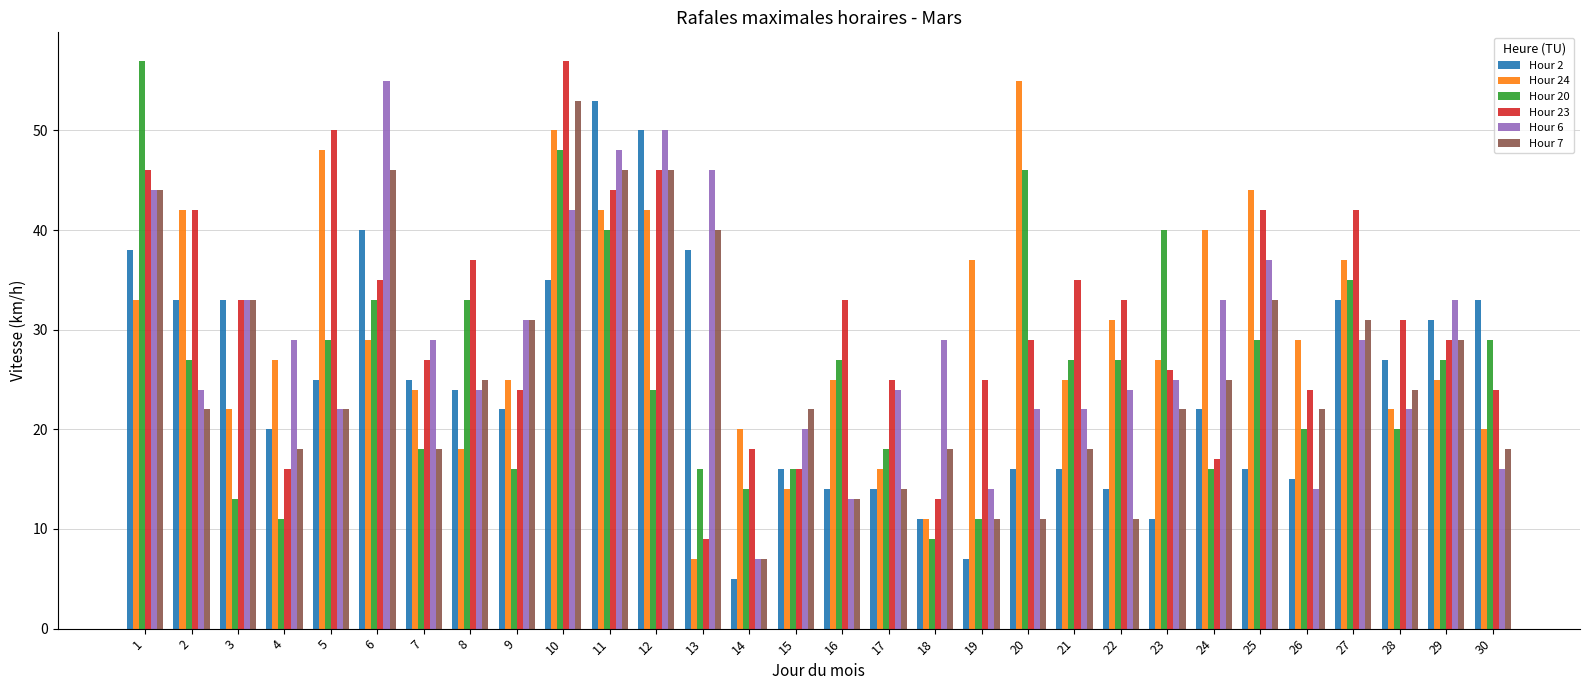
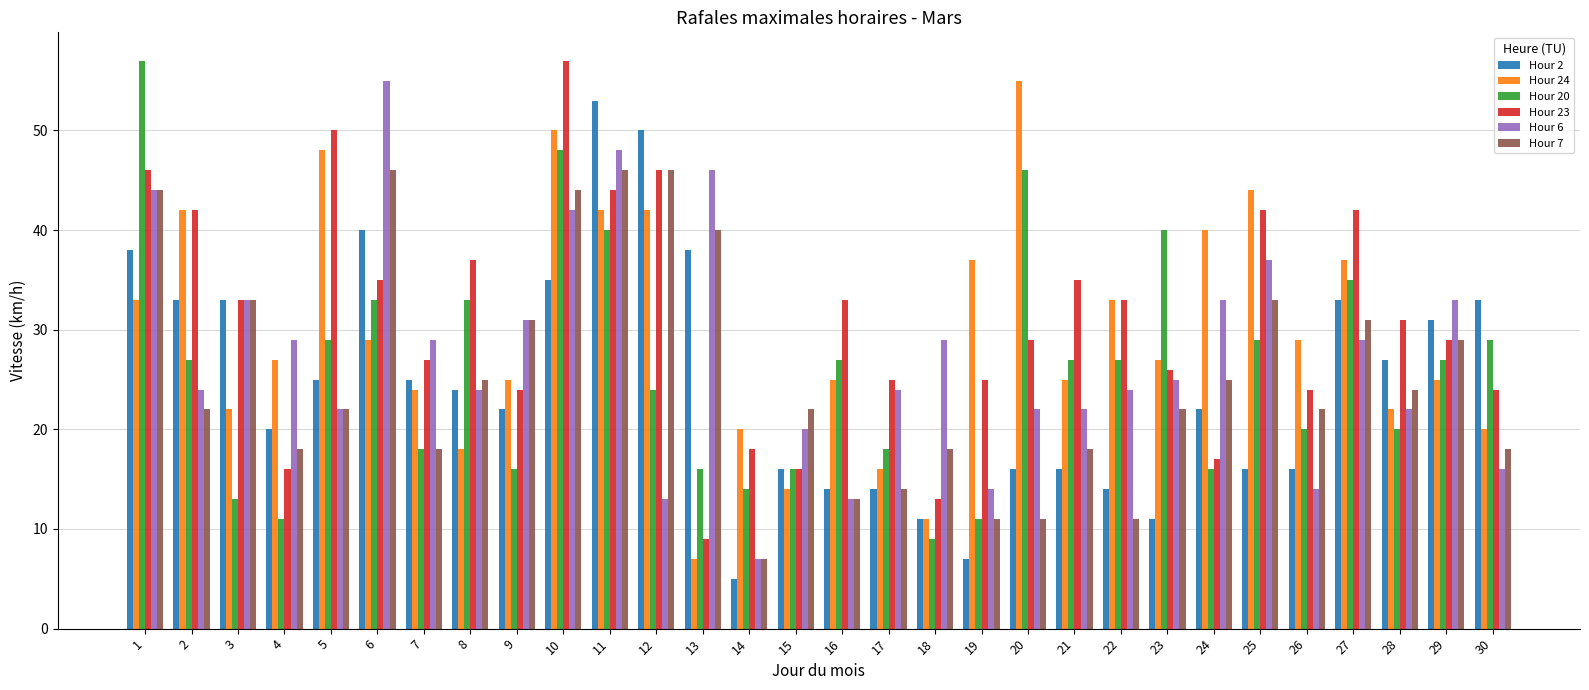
  {
    "Hour 2": {
      "1": 38,
      "2": 33,
      "3": 33,
      "4": 20,
      "5": 25,
      "6": 40,
      "7": 25,
      "8": 24,
      "9": 22,
      "10": 35,
      "11": 53,
      "12": 50,
      "13": 38,
      "14": 5,
      "15": 16,
      "16": 14,
      "17": 14,
      "18": 11,
      "19": 7,
      "20": 16,
      "21": 16,
      "22": 14,
      "23": 11,
      "24": 22,
      "25": 16,
-     "26": 15,
+     "26": 16,
      "27": 33,
      "28": 27,
      "29": 31,
      "30": 33
    },
    "Hour 24": {
      "1": 33,
      "2": 42,
      "3": 22,
      "4": 27,
      "5": 48,
      "6": 29,
      "7": 24,
      "8": 18,
      "9": 25,
      "10": 50,
      "11": 42,
      "12": 42,
      "13": 7,
      "14": 20,
      "15": 14,
      "16": 25,
      "17": 16,
      "18": 11,
      "19": 37,
      "20": 55,
      "21": 25,
-     "22": 31,
+     "22": 33,
      "23": 27,
      "24": 40,
      "25": 44,
      "26": 29,
      "27": 37,
      "28": 22,
      "29": 25,
      "30": 20
    },
    "Hour 20": {
      "1": 57,
      "2": 27,
      "3": 13,
      "4": 11,
      "5": 29,
      "6": 33,
      "7": 18,
      "8": 33,
      "9": 16,
      "10": 48,
      "11": 40,
      "12": 24,
      "13": 16,
      "14": 14,
      "15": 16,
      "16": 27,
      "17": 18,
      "18": 9,
      "19": 11,
      "20": 46,
      "21": 27,
      "22": 27,
      "23": 40,
      "24": 16,
      "25": 29,
      "26": 20,
      "27": 35,
      "28": 20,
      "29": 27,
      "30": 29
    },
    "Hour 23": {
      "1": 46,
      "2": 42,
      "3": 33,
      "4": 16,
      "5": 50,
      "6": 35,
      "7": 27,
      "8": 37,
      "9": 24,
      "10": 57,
      "11": 44,
      "12": 46,
      "13": 9,
      "14": 18,
      "15": 16,
      "16": 33,
      "17": 25,
      "18": 13,
      "19": 25,
      "20": 29,
      "21": 35,
      "22": 33,
      "23": 26,
      "24": 17,
      "25": 42,
      "26": 24,
      "27": 42,
      "28": 31,
      "29": 29,
      "30": 24
    },
    "Hour 6": {
      "1": 44,
      "2": 24,
      "3": 33,
      "4": 29,
      "5": 22,
      "6": 55,
      "7": 29,
      "8": 24,
      "9": 31,
      "10": 42,
      "11": 48,
-     "12": 50,
+     "12": 13,
      "13": 46,
      "14": 7,
      "15": 20,
      "16": 13,
      "17": 24,
      "18": 29,
      "19": 14,
      "20": 22,
      "21": 22,
      "22": 24,
      "23": 25,
      "24": 33,
      "25": 37,
      "26": 14,
      "27": 29,
      "28": 22,
      "29": 33,
      "30": 16
    },
    "Hour 7": {
      "1": 44,
      "2": 22,
      "3": 33,
      "4": 18,
      "5": 22,
      "6": 46,
      "7": 18,
      "8": 25,
      "9": 31,
-     "10": 53,
+     "10": 44,
      "11": 46,
      "12": 46,
      "13": 40,
      "14": 7,
      "15": 22,
      "16": 13,
      "17": 14,
      "18": 18,
      "19": 11,
      "20": 11,
      "21": 18,
      "22": 11,
      "23": 22,
      "24": 25,
      "25": 33,
      "26": 22,
      "27": 31,
      "28": 24,
      "29": 29,
      "30": 18
    }
  }
